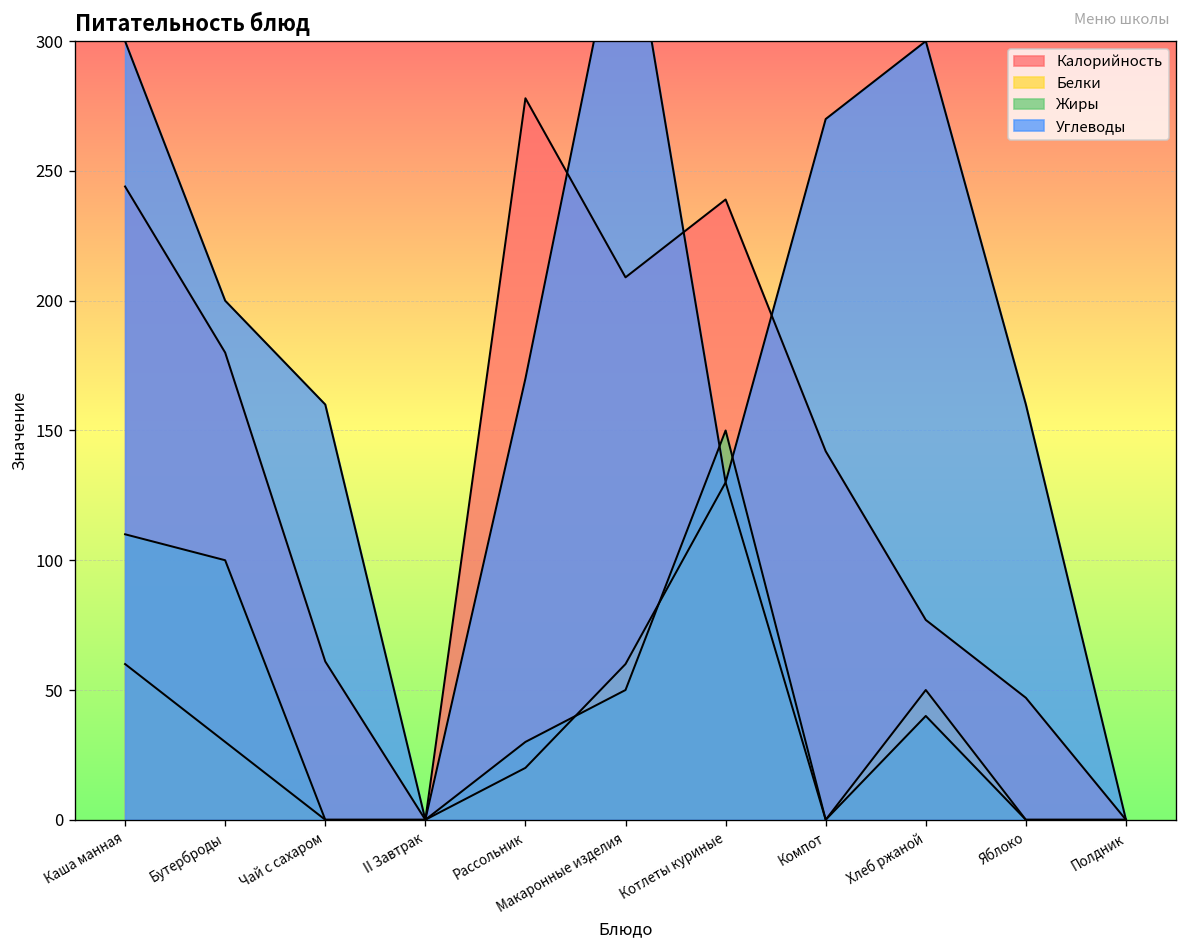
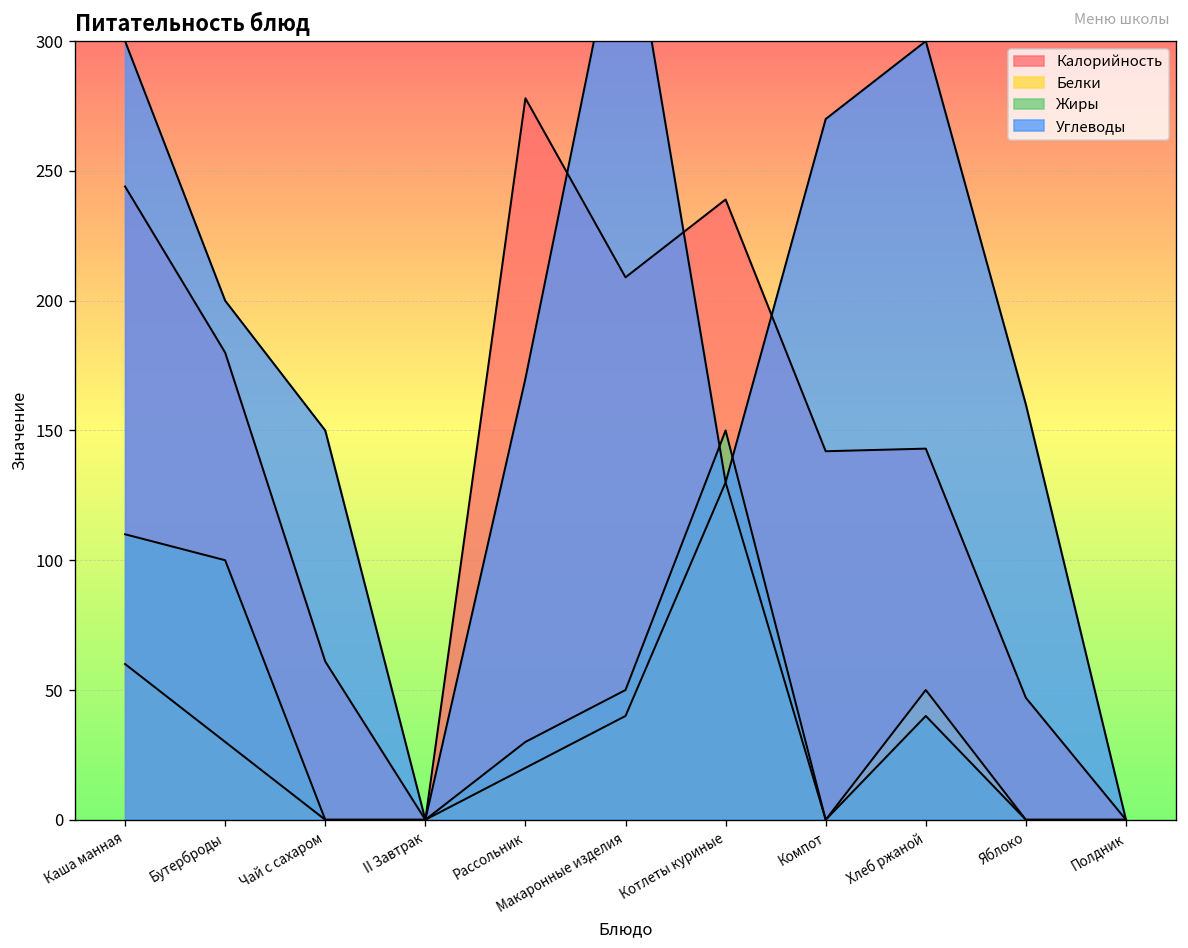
  {
    "Калорийность": {
      "Каша манная": 244,
      "Бутерброды": 180,
      "Чай с сахаром": 61,
      "Рассольник": 278,
      "Макаронные изделия": 209,
      "Котлеты куриные": 239,
      "Компот": 142,
-     "Хлеб ржаной": 77,
+     "Хлеб ржаной": 143,
      "Яблоко": 47
    },
    "Белки": {
      "Каша манная": 60,
      "Бутерброды": 30,
      "Рассольник": 20,
-     "Макаронные изделия": 60,
+     "Макаронные изделия": 40,
      "Хлеб ржаной": 50
    },
    "Жиры": {
      "Каша манная": 110,
      "Бутерброды": 100,
      "Рассольник": 30,
      "Макаронные изделия": 50,
      "Котлеты куриные": 150,
      "Хлеб ржаной": 40
    },
    "Углеводы": {
      "Каша манная": 300,
      "Бутерброды": 200,
-     "Чай с сахаром": 160,
+     "Чай с сахаром": 150,
      "Рассольник": 170,
      "Компот": 270,
      "Хлеб ржаной": 300,
      "Яблоко": 160
    }
  }
